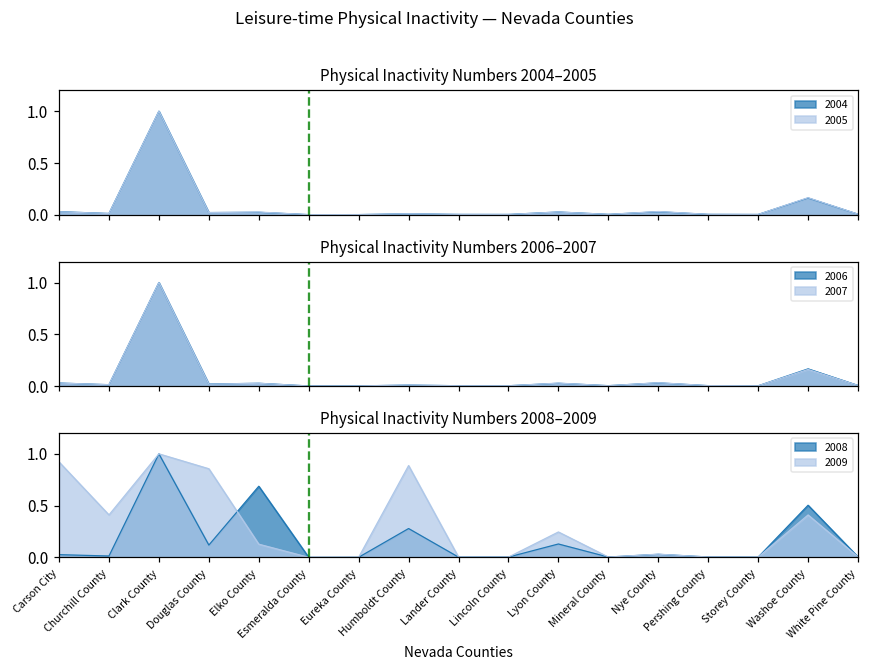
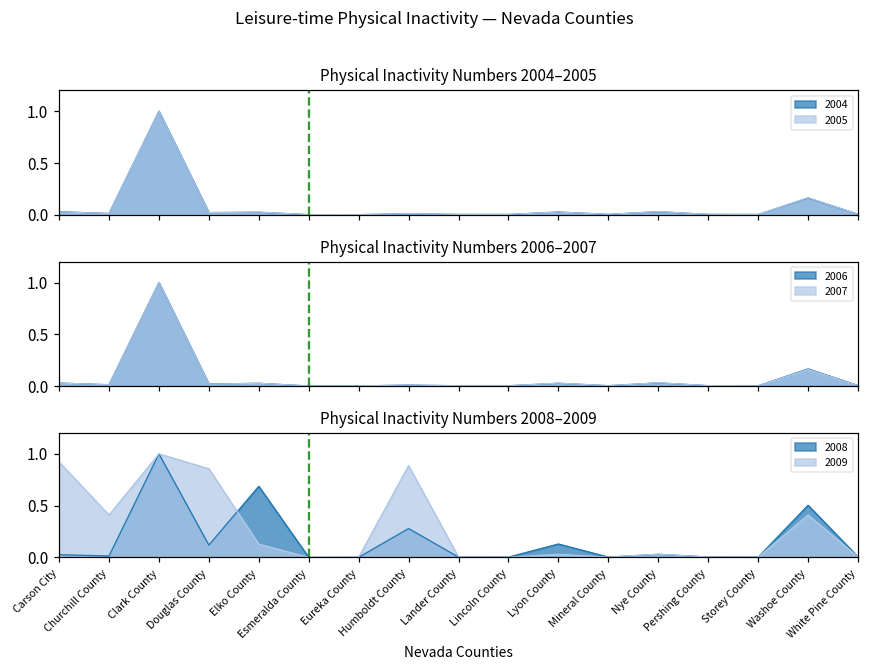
  {
    "Physical Inactivity Numbers 2008–2009": {
      "2008": {
        "Carson City": 0.0,
        "Churchill County": 0.0,
        "Douglas County": 0.1,
        "Elko County": 0.7,
        "Humboldt County": 0.3,
        "Lyon County": 0.1,
        "Washoe County": 0.5
      },
      "2009": {
        "Carson City": 0.9,
        "Churchill County": 0.4,
        "Douglas County": 0.9,
        "Elko County": 0.1,
        "Humboldt County": 0.9,
-       "Lyon County": 0.2,
+       "Lyon County": 0.0,
        "Washoe County": 0.4
      }
    }
  }
